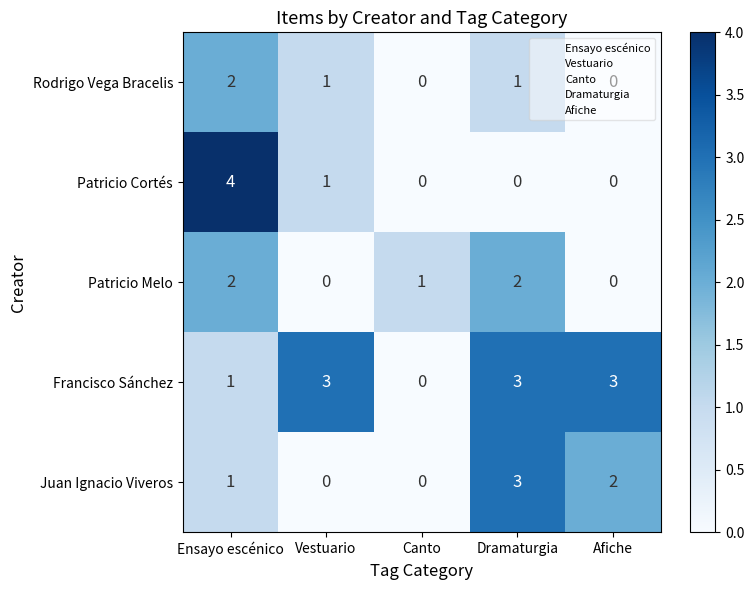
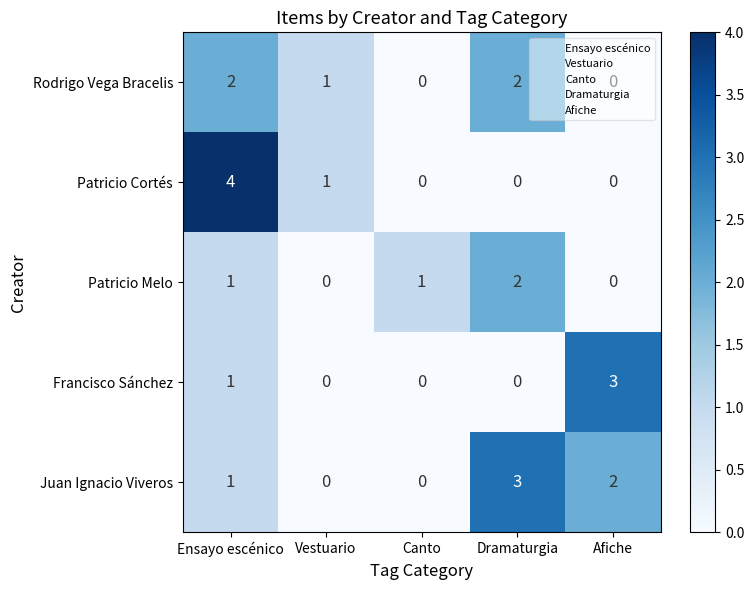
  {
    "Rodrigo Vega Bracelis": {
      "Ensayo escénico": 2,
      "Vestuario": 1,
      "Canto": 0,
-     "Dramaturgia": 1
+     "Dramaturgia": 2
    },
    "Patricio Cortés": {
      "Ensayo escénico": 4,
      "Vestuario": 1,
      "Canto": 0,
      "Dramaturgia": 0,
      "Afiche": 0
    },
    "Patricio Melo": {
-     "Ensayo escénico": 2,
+     "Ensayo escénico": 1,
      "Vestuario": 0,
      "Canto": 1,
      "Dramaturgia": 2,
      "Afiche": 0
    },
    "Francisco Sánchez": {
      "Ensayo escénico": 1,
-     "Vestuario": 3,
+     "Vestuario": 0,
      "Canto": 0,
-     "Dramaturgia": 3,
+     "Dramaturgia": 0,
      "Afiche": 3
    },
    "Juan Ignacio Viveros": {
      "Ensayo escénico": 1,
      "Vestuario": 0,
      "Canto": 0,
      "Dramaturgia": 3,
      "Afiche": 2
    }
  }
